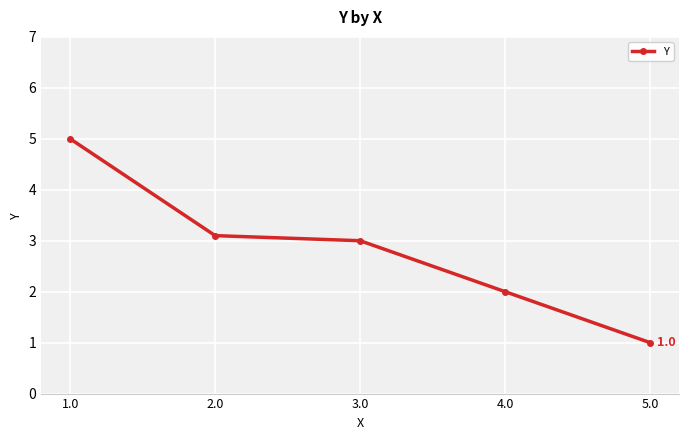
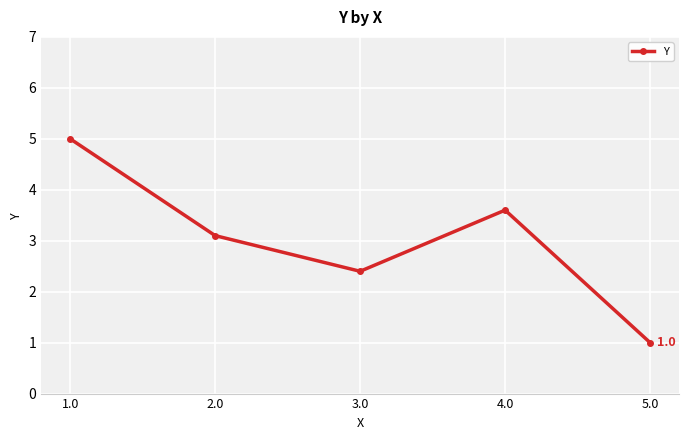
  {
    "1.0": 5.0,
    "2.0": 3.1,
-   "3.0": 3.0,
-   "4.0": 2.0
+   "3.0": 2.4,
+   "4.0": 3.6
  }
